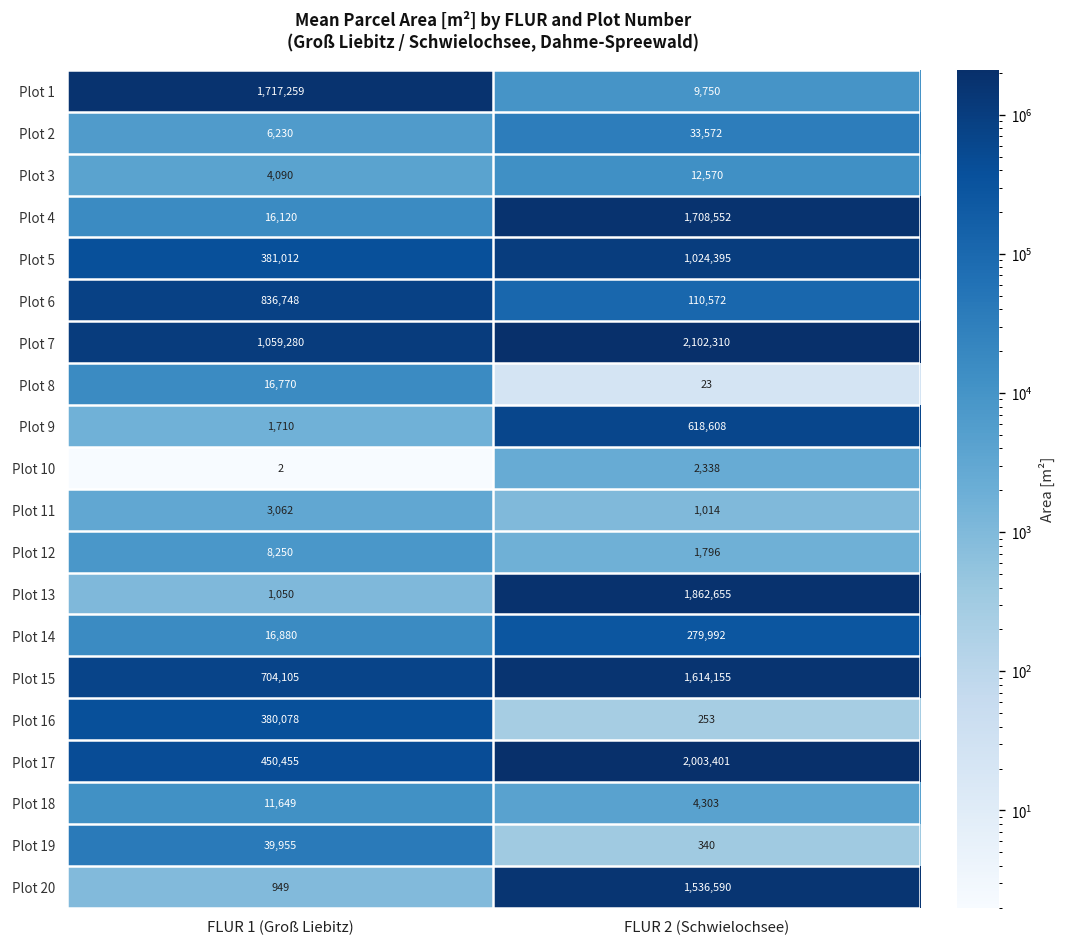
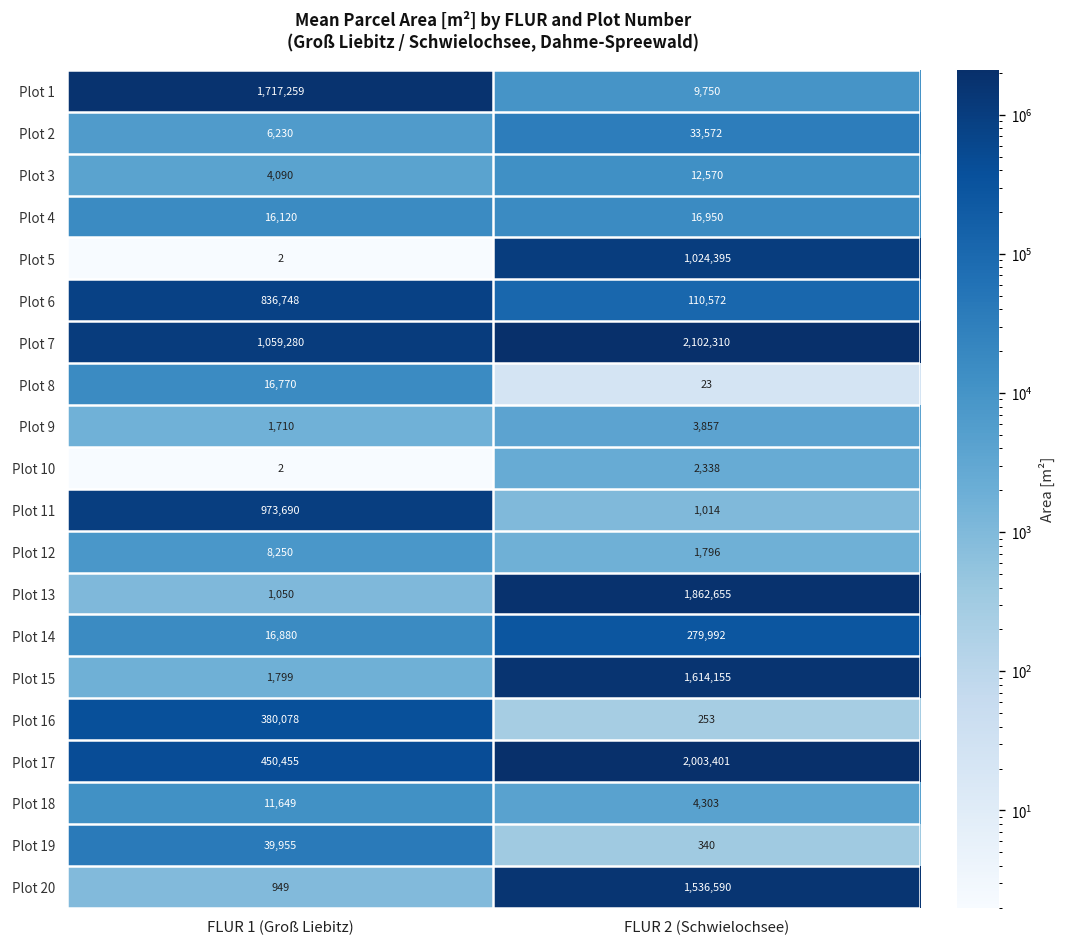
  {
    "Plot 1": {
      "FLUR 1 (Groß Liebitz)": "1,717,259",
      "FLUR 2 (Schwielochsee)": "9,750"
    },
    "Plot 2": {
      "FLUR 1 (Groß Liebitz)": "6,230",
      "FLUR 2 (Schwielochsee)": "33,572"
    },
    "Plot 3": {
      "FLUR 1 (Groß Liebitz)": "4,090",
      "FLUR 2 (Schwielochsee)": "12,570"
    },
    "Plot 4": {
      "FLUR 1 (Groß Liebitz)": "16,120",
-     "FLUR 2 (Schwielochsee)": "1,708,552"
+     "FLUR 2 (Schwielochsee)": "16,950"
    },
    "Plot 5": {
-     "FLUR 1 (Groß Liebitz)": "381,012",
+     "FLUR 1 (Groß Liebitz)": "2",
      "FLUR 2 (Schwielochsee)": "1,024,395"
    },
    "Plot 6": {
      "FLUR 1 (Groß Liebitz)": "836,748",
      "FLUR 2 (Schwielochsee)": "110,572"
    },
    "Plot 7": {
      "FLUR 1 (Groß Liebitz)": "1,059,280",
      "FLUR 2 (Schwielochsee)": "2,102,310"
    },
    "Plot 8": {
      "FLUR 1 (Groß Liebitz)": "16,770",
      "FLUR 2 (Schwielochsee)": "23"
    },
    "Plot 9": {
      "FLUR 1 (Groß Liebitz)": "1,710",
-     "FLUR 2 (Schwielochsee)": "618,608"
+     "FLUR 2 (Schwielochsee)": "3,857"
    },
    "Plot 10": {
      "FLUR 1 (Groß Liebitz)": "2",
      "FLUR 2 (Schwielochsee)": "2,338"
    },
    "Plot 11": {
-     "FLUR 1 (Groß Liebitz)": "3,062",
+     "FLUR 1 (Groß Liebitz)": "973,690",
      "FLUR 2 (Schwielochsee)": "1,014"
    },
    "Plot 12": {
      "FLUR 1 (Groß Liebitz)": "8,250",
      "FLUR 2 (Schwielochsee)": "1,796"
    },
    "Plot 13": {
      "FLUR 1 (Groß Liebitz)": "1,050",
      "FLUR 2 (Schwielochsee)": "1,862,655"
    },
    "Plot 14": {
      "FLUR 1 (Groß Liebitz)": "16,880",
      "FLUR 2 (Schwielochsee)": "279,992"
    },
    "Plot 15": {
-     "FLUR 1 (Groß Liebitz)": "704,105",
+     "FLUR 1 (Groß Liebitz)": "1,799",
      "FLUR 2 (Schwielochsee)": "1,614,155"
    },
    "Plot 16": {
      "FLUR 1 (Groß Liebitz)": "380,078",
      "FLUR 2 (Schwielochsee)": "253"
    },
    "Plot 17": {
      "FLUR 1 (Groß Liebitz)": "450,455",
      "FLUR 2 (Schwielochsee)": "2,003,401"
    },
    "Plot 18": {
      "FLUR 1 (Groß Liebitz)": "11,649",
      "FLUR 2 (Schwielochsee)": "4,303"
    },
    "Plot 19": {
      "FLUR 1 (Groß Liebitz)": "39,955",
      "FLUR 2 (Schwielochsee)": "340"
    },
    "Plot 20": {
      "FLUR 1 (Groß Liebitz)": "949",
      "FLUR 2 (Schwielochsee)": "1,536,590"
    }
  }
